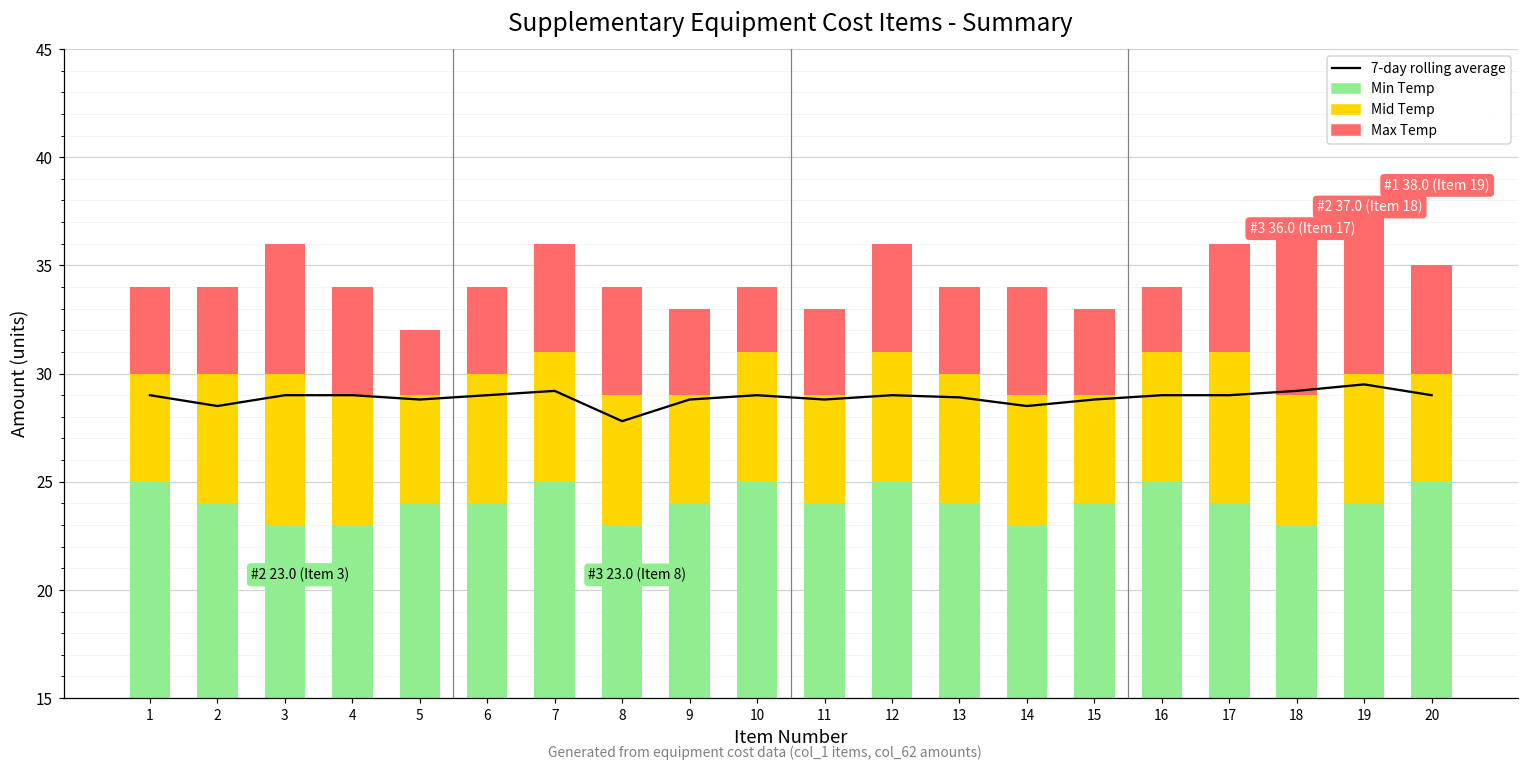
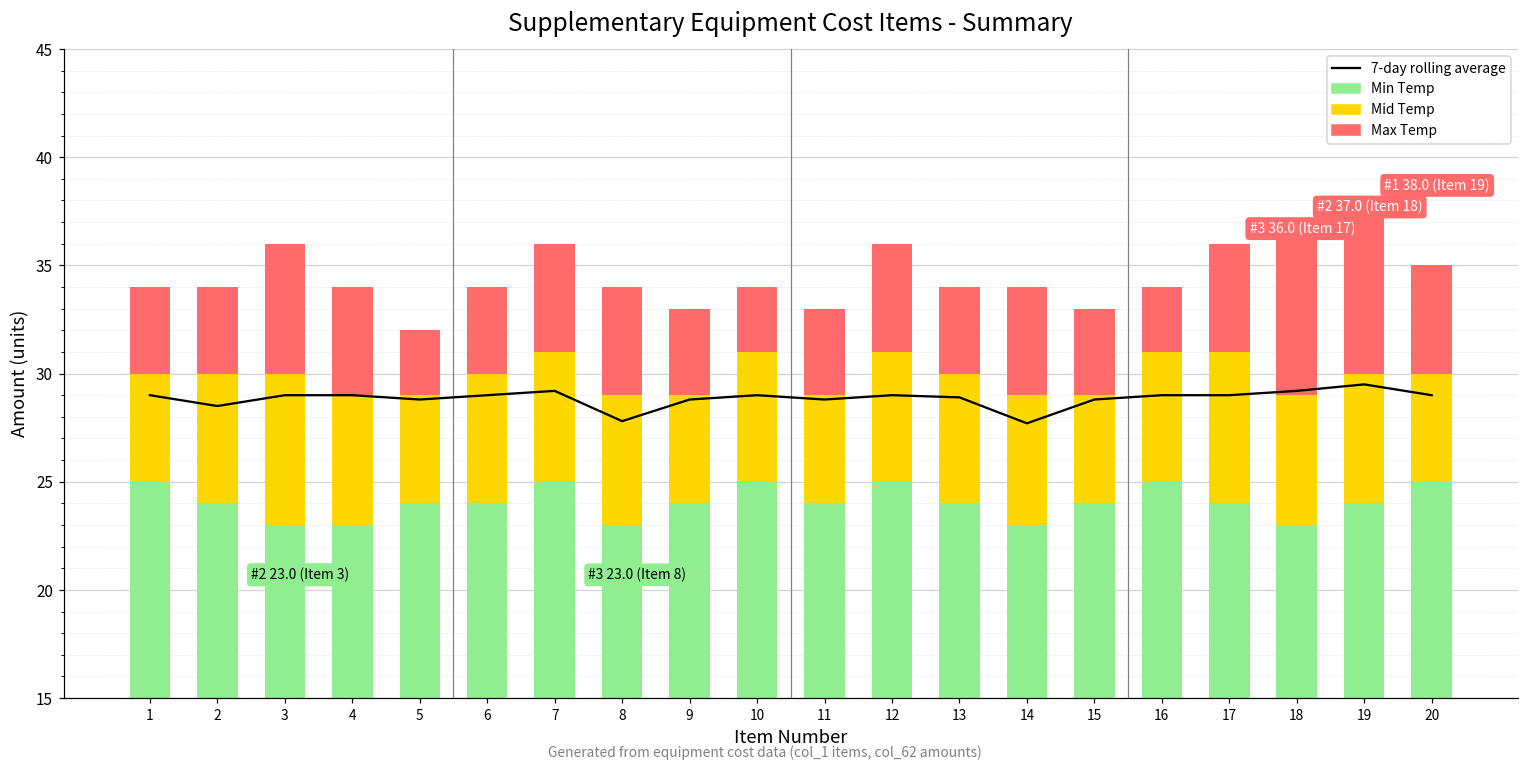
  {
    "7-day rolling average": {
      "1": 29.0,
      "2": 28.5,
      "3": 29.0,
      "4": 29.0,
      "5": 28.8,
      "6": 29.0,
      "7": 29.2,
      "8": 27.8,
      "9": 28.8,
      "10": 29.0,
      "11": 28.8,
      "12": 29.0,
      "13": 28.9,
-     "14": 28.5,
+     "14": 27.7,
      "15": 28.8,
      "16": 29.0,
      "17": 29.0,
      "18": 29.2,
      "19": 29.5,
      "20": 29.0
    },
    "Min Temp": {
      "1": 25.0,
      "2": 24.0,
      "4": 23.0,
      "5": 24.0,
      "6": 24.0,
      "7": 25.0,
      "9": 24.0,
      "10": 25.0,
      "11": 24.0,
      "12": 25.0,
      "13": 24.0,
      "14": 23.0,
      "15": 24.0,
      "16": 25.0,
      "17": 24.0,
      "18": 23.0,
      "19": 24.0,
      "20": 25.0
    },
    "Mid Temp": {
      "1": 5.0,
      "2": 6.0,
      "3": 7.0,
      "4": 6.0,
      "5": 5.0,
      "6": 6.0,
      "7": 6.0,
      "8": 6.0,
      "9": 5.0,
      "10": 6.0,
      "11": 5.0,
      "12": 6.0,
      "13": 6.0,
      "14": 6.0,
      "15": 5.0,
      "16": 6.0,
      "17": 7.0,
      "18": 6.0,
      "19": 6.0,
      "20": 5.0
    },
    "Max Temp": {
      "1": 4.0,
      "2": 4.0,
      "3": 6.0,
      "4": 5.0,
      "5": 3.0,
      "6": 4.0,
      "7": 5.0,
      "8": 5.0,
      "9": 4.0,
      "10": 3.0,
      "11": 4.0,
      "12": 5.0,
      "13": 4.0,
      "14": 5.0,
      "15": 4.0,
      "16": 3.0,
      "17": 5.0,
      "20": 5.0
    }
  }
